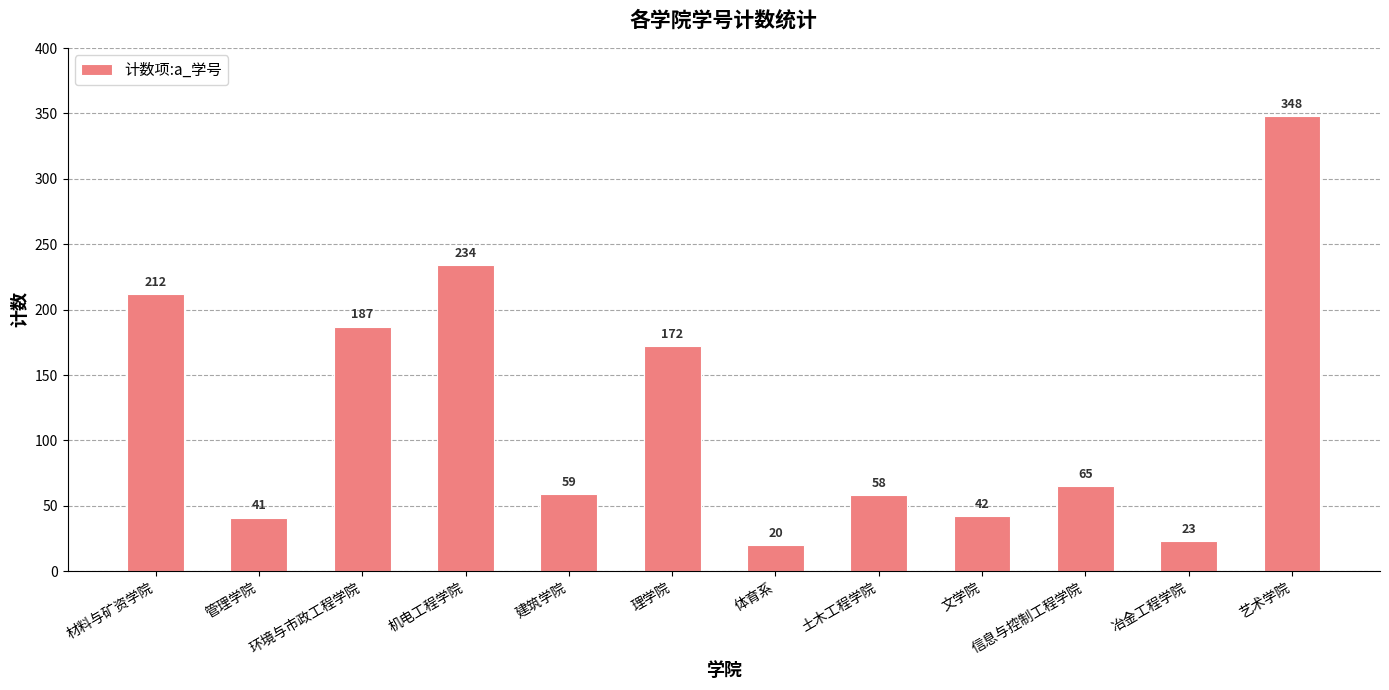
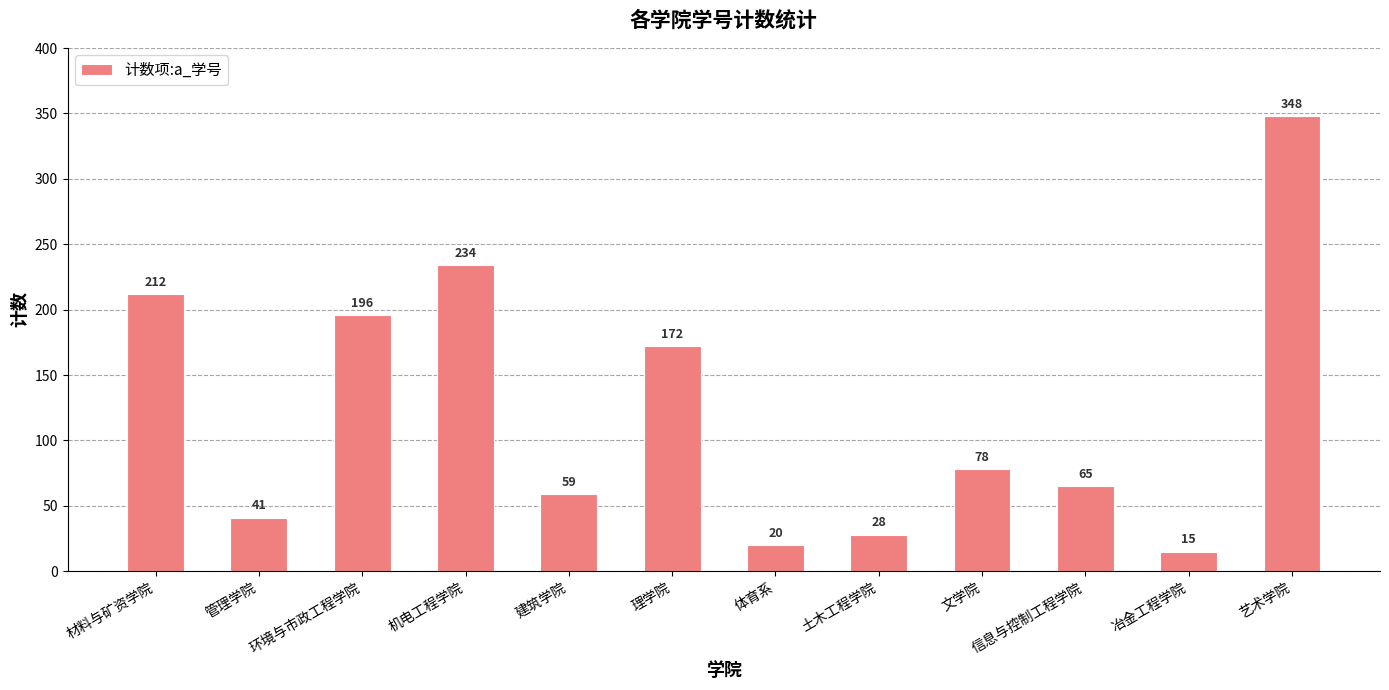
  {
    "材料与矿资学院": 212,
    "管理学院": 41,
-   "环境与市政工程学院": 187,
+   "环境与市政工程学院": 196,
    "机电工程学院": 234,
    "建筑学院": 59,
    "理学院": 172,
    "体育系": 20,
-   "土木工程学院": 58,
-   "文学院": 42,
+   "土木工程学院": 28,
+   "文学院": 78,
    "信息与控制工程学院": 65,
-   "冶金工程学院": 23,
+   "冶金工程学院": 15,
    "艺术学院": 348
  }
